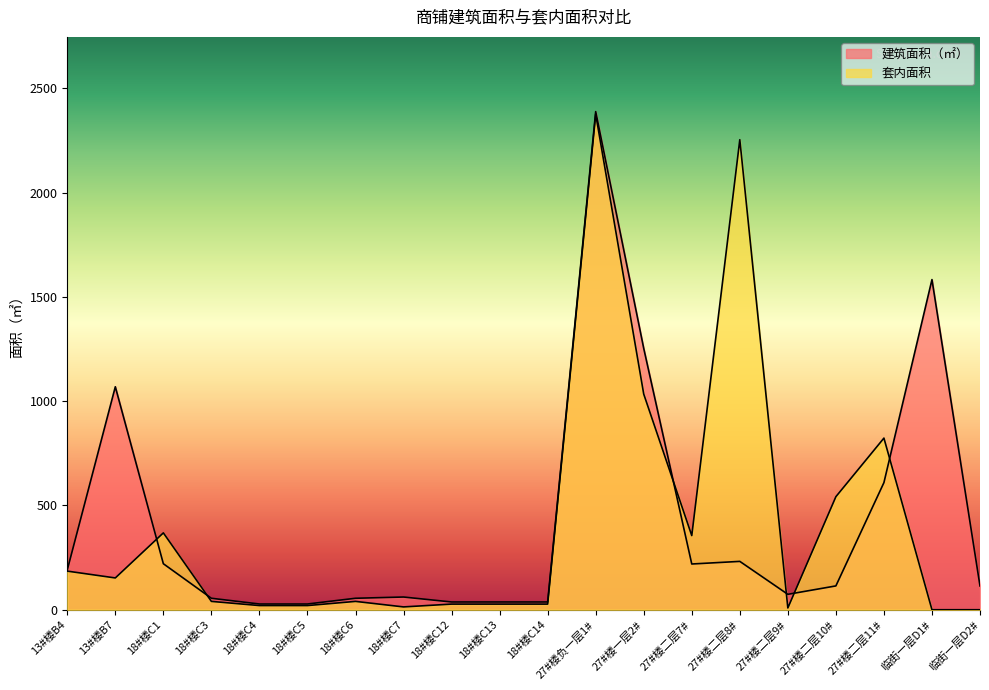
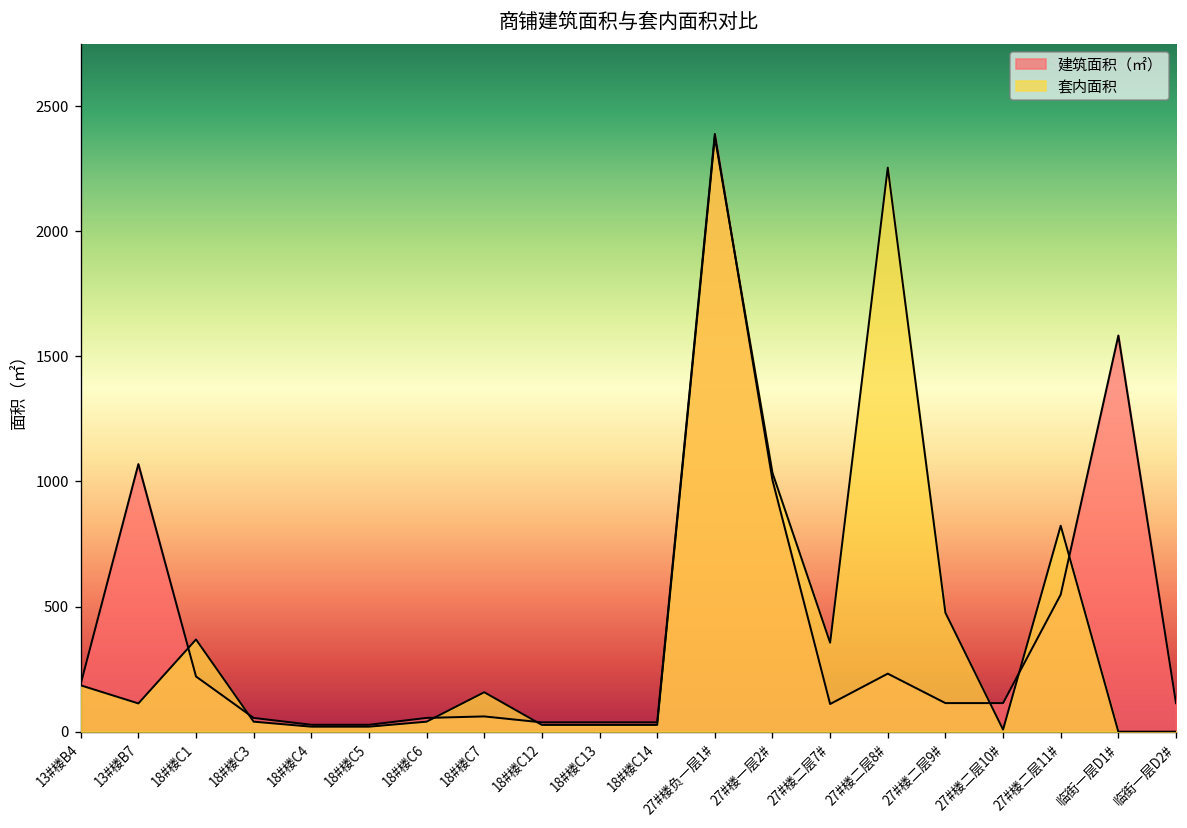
  {
    "建筑面积（㎡）": {
      "13#楼B7": 1070,
      "18#楼C1": 220,
      "18#楼C3": 50,
      "18#楼C6": 50,
      "18#楼C7": 60,
      "27#楼负一层1#": 2390,
-     "27#楼一层2#": 1250,
-     "27#楼二层7#": 220,
+     "27#楼一层2#": 1010,
+     "27#楼二层7#": 110,
      "27#楼二层8#": 230,
-     "27#楼二层9#": 70,
+     "27#楼二层9#": 110,
      "27#楼二层10#": 110,
-     "27#楼二层11#": 610,
+     "27#楼二层11#": 550,
      "临街一层D1#": 1580,
      "临街一层D2#": 110
    },
    "套内面积": {
-     "13#楼B7": 150,
+     "13#楼B7": 110,
      "18#楼C1": 370,
      "18#楼C3": 40,
      "18#楼C6": 40,
-     "18#楼C7": 10,
+     "18#楼C7": 160,
      "27#楼负一层1#": 2380,
      "27#楼一层2#": 1030,
      "27#楼二层7#": 360,
      "27#楼二层8#": 2250,
-     "27#楼二层9#": 10,
-     "27#楼二层10#": 540,
+     "27#楼二层9#": 480,
+     "27#楼二层10#": 10,
      "27#楼二层11#": 820,
      "临街一层D1#": 0,
      "临街一层D2#": 0
    }
  }
